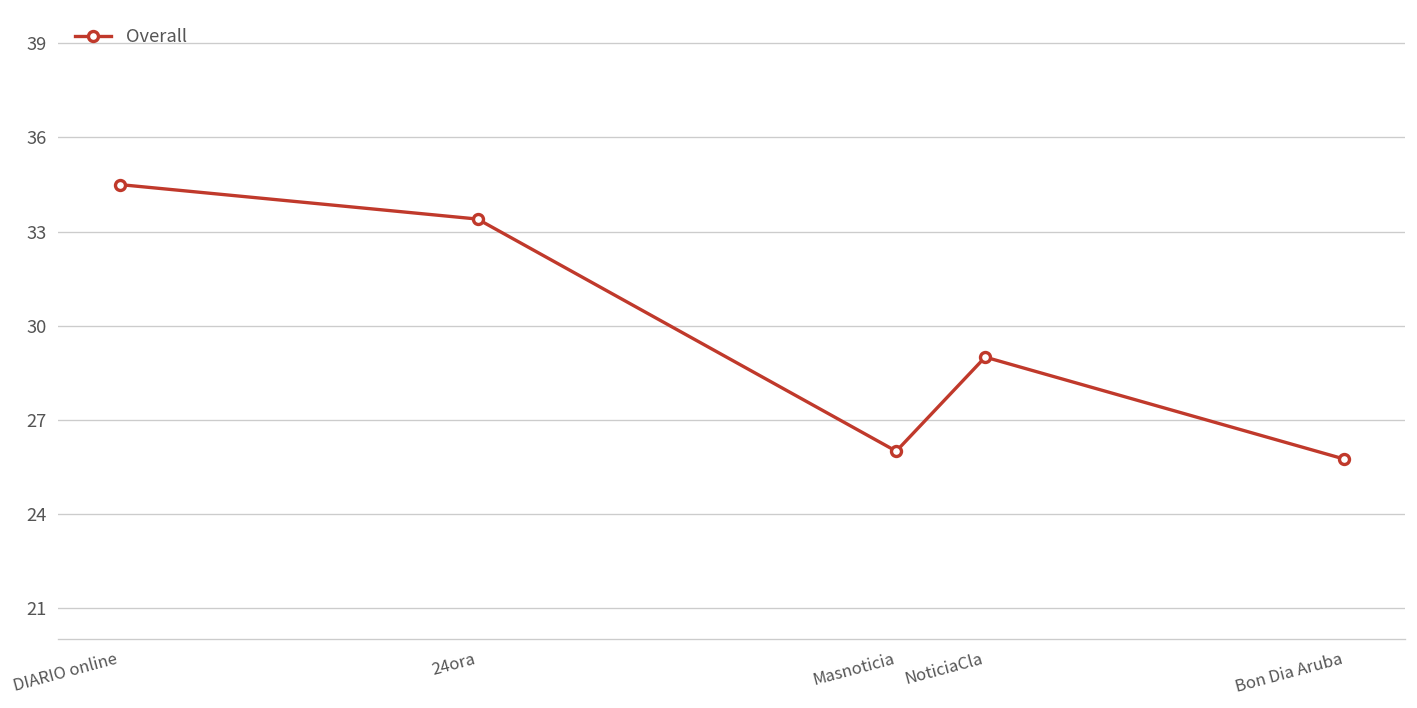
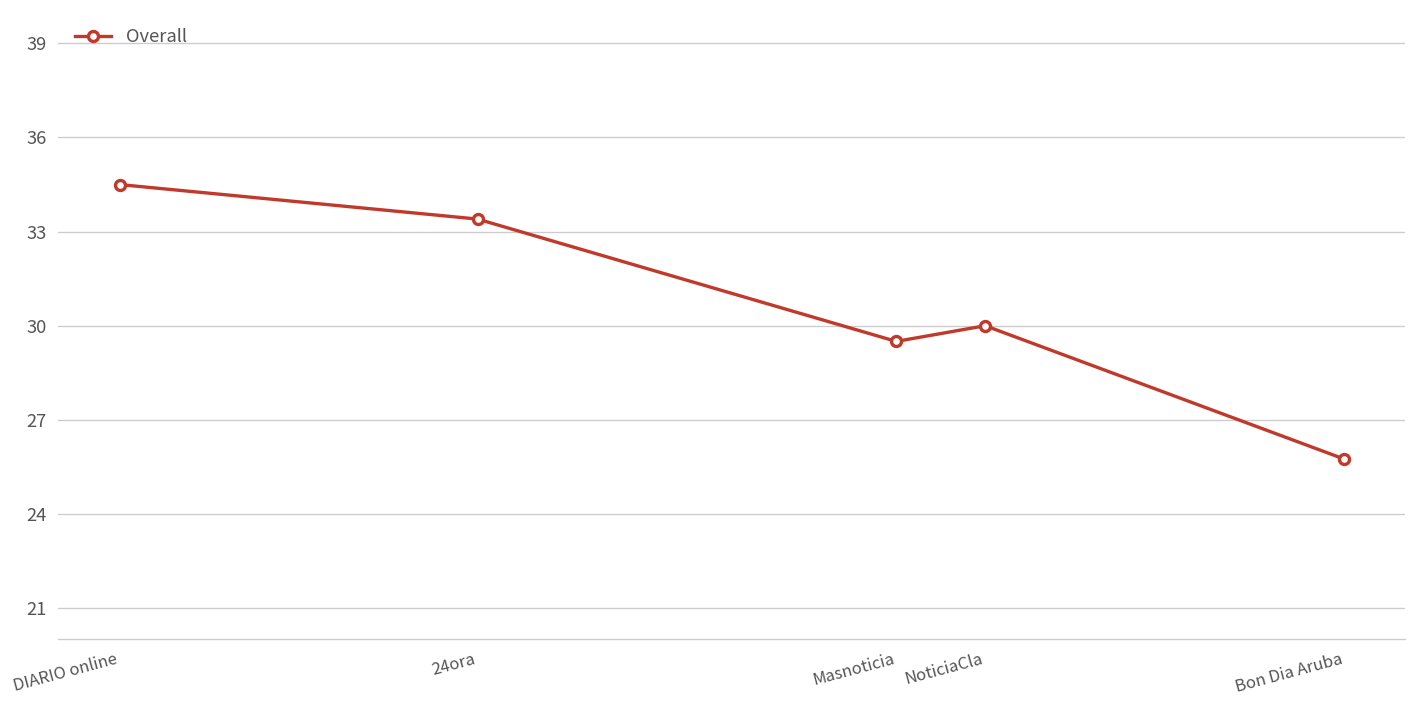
  {
    "DIARIO online": 34.5,
    "24ora": 33.4,
-   "Masnoticia": 26.0,
-   "NoticiaCla": 29,
+   "Masnoticia": 29.5,
+   "NoticiaCla": 30,
    "Bon Dia Aruba": 25.8
  }
